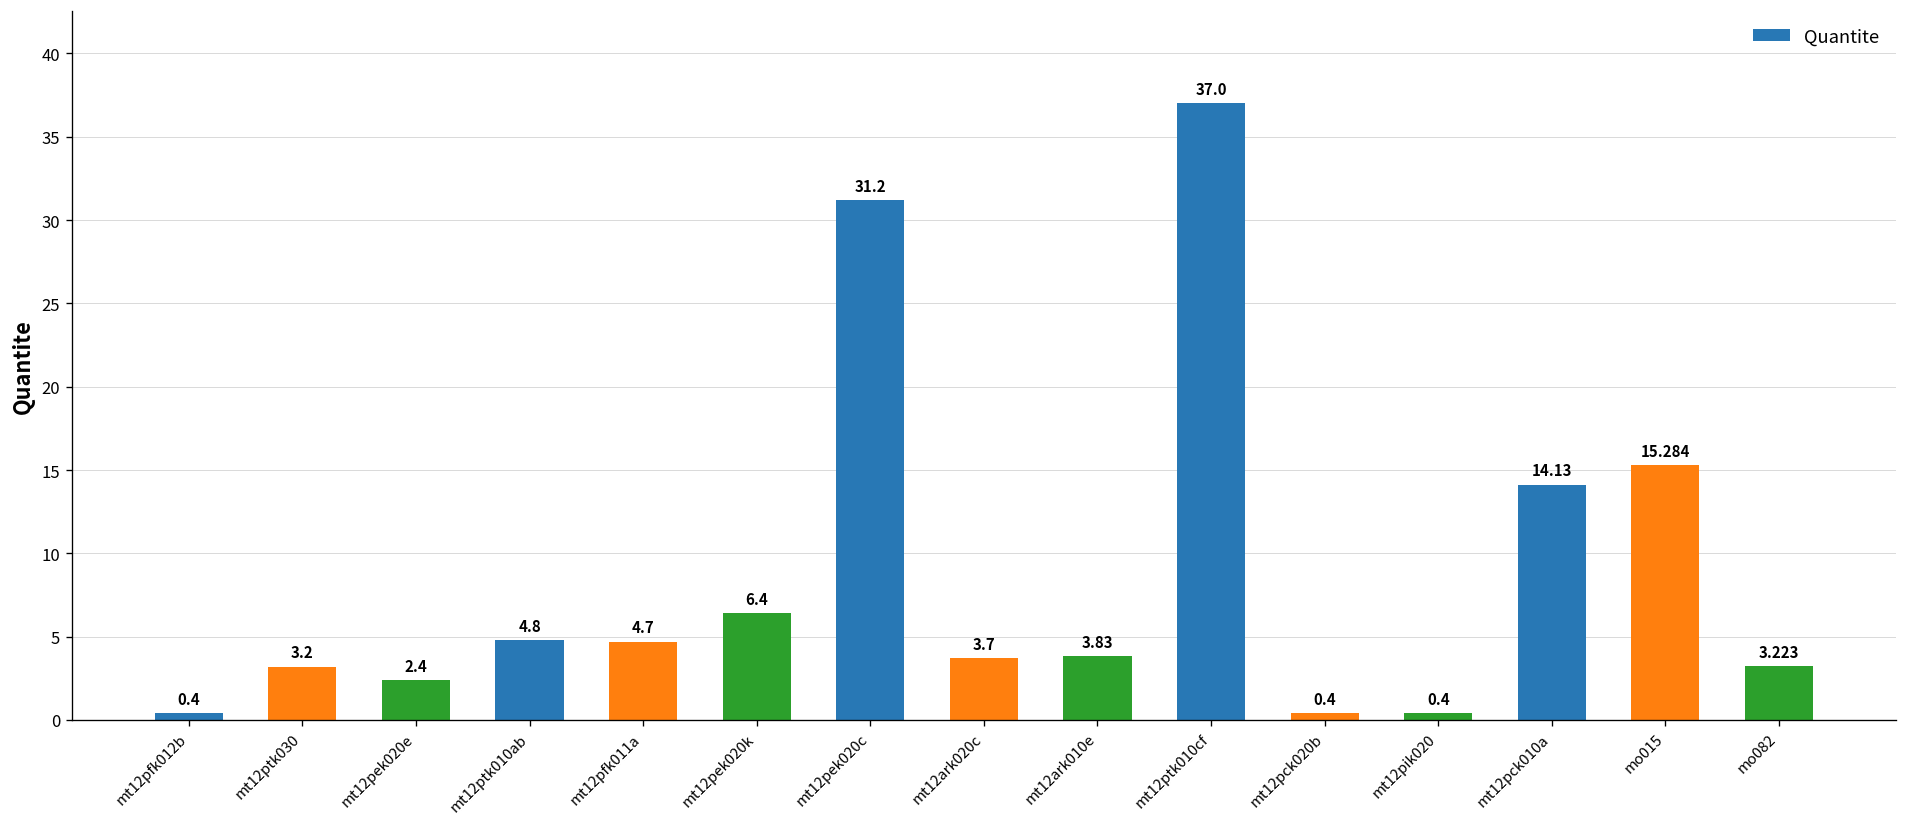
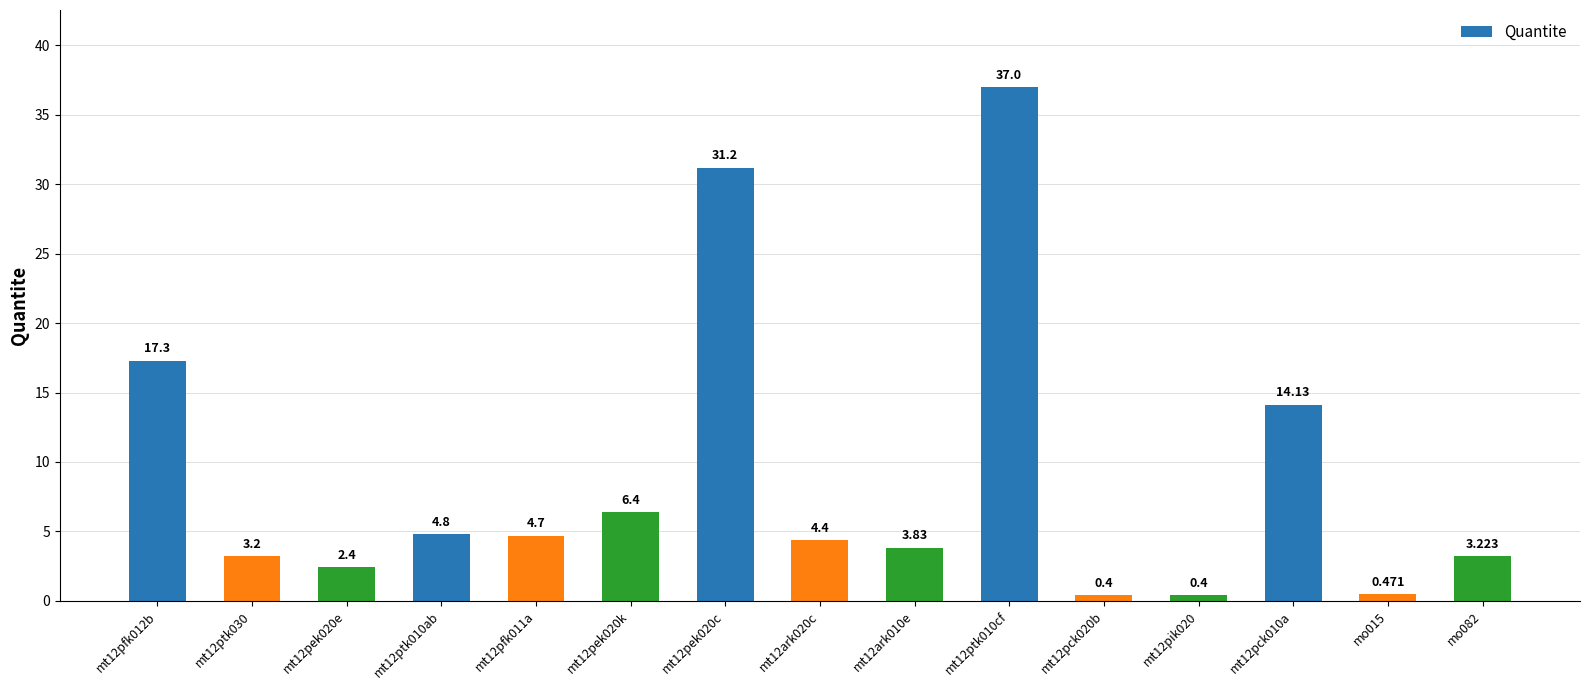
  {
-   "mt12pfk012b": 0.4,
+   "mt12pfk012b": 17.3,
    "mt12ptk030": 3.2,
    "mt12pek020e": 2.4,
    "mt12ptk010ab": 4.8,
    "mt12pfk011a": 4.7,
    "mt12pek020k": 6.4,
    "mt12pek020c": 31.2,
-   "mt12ark020c": 3.7,
+   "mt12ark020c": 4.4,
    "mt12ark010e": 3.83,
    "mt12ptk010cf": 37.0,
    "mt12pck020b": 0.4,
    "mt12pik020": 0.4,
    "mt12pck010a": 14.13,
-   "mo015": 15.284,
+   "mo015": 0.471,
    "mo082": 3.223
  }
